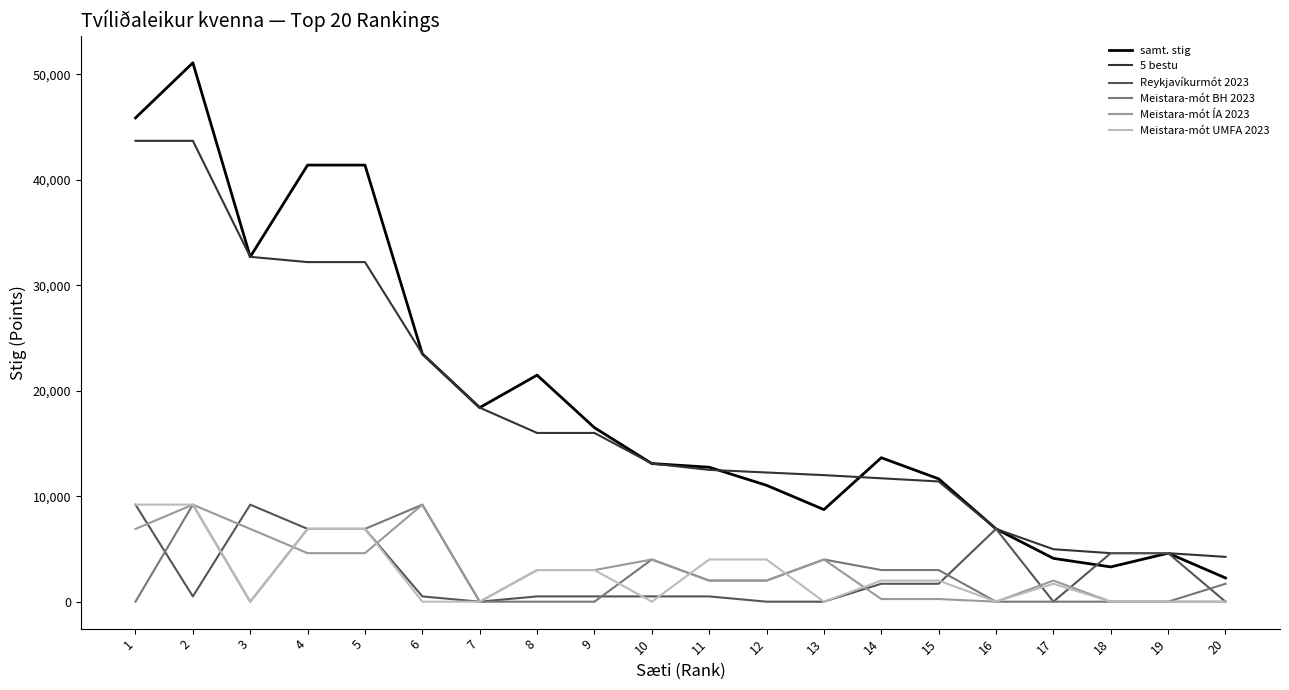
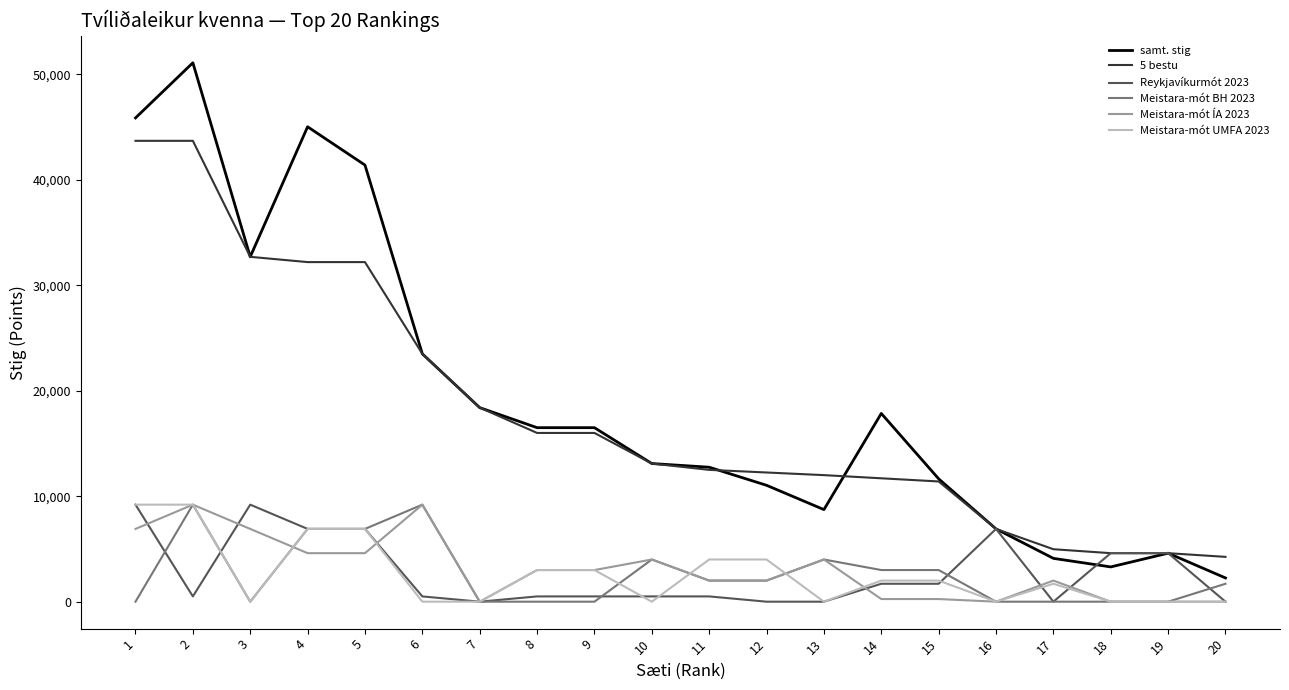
  {
    "samt. stig": {
      "1": "45,900",
      "2": "51,100",
-     "4": "41,400",
+     "4": "45,000",
      "5": "41,400",
-     "8": "21,500",
+     "8": "16,500",
      "9": "16,500",
      "11": "12,800",
      "12": "11,000",
      "13": "8,700",
-     "14": "13,700",
+     "14": "17,800",
      "15": "11,700",
      "17": "4,100",
      "18": "3,300",
      "20": "2,300"
    }
  }
